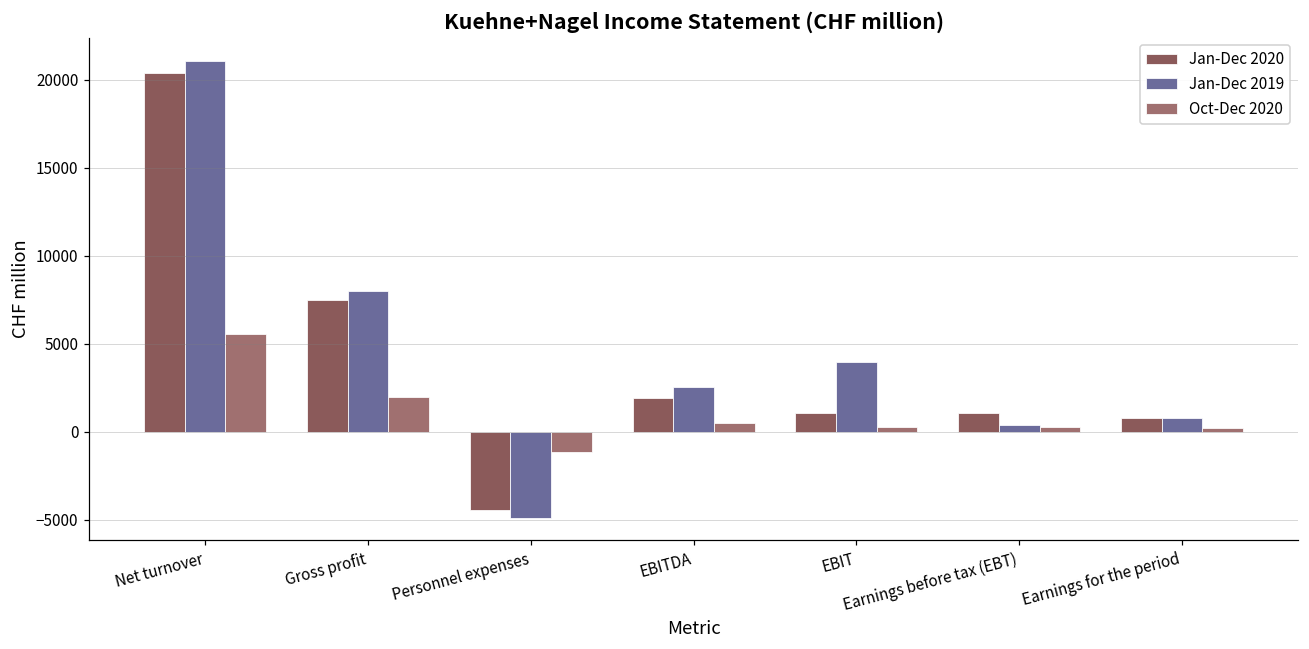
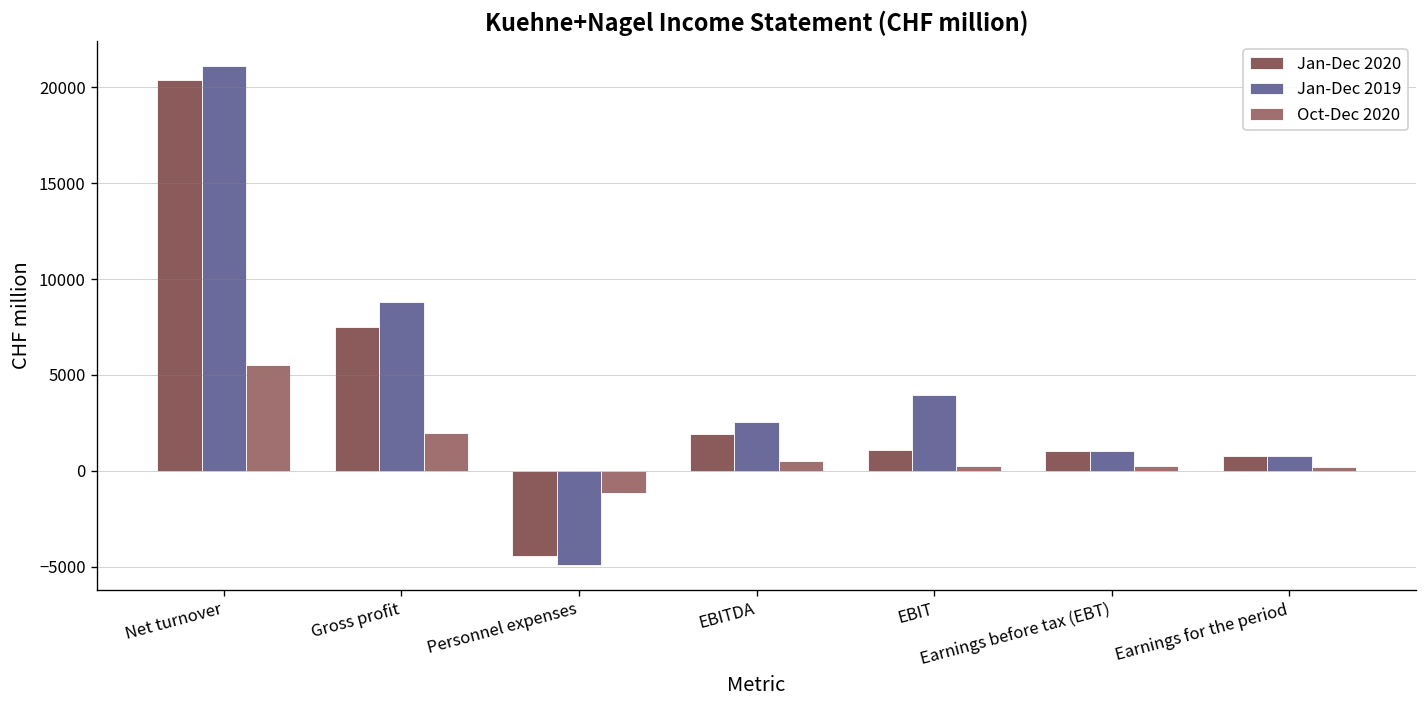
  {
    "Jan-Dec 2019": {
      "Net turnover": 21100,
-     "Gross profit": 8000,
+     "Gross profit": 8800,
      "Personnel expenses": -4900,
      "EBITDA": 2500,
      "EBIT": 4000,
-     "Earnings before tax (EBT)": 400,
+     "Earnings before tax (EBT)": 1000,
      "Earnings for the period": 800
    }
  }
